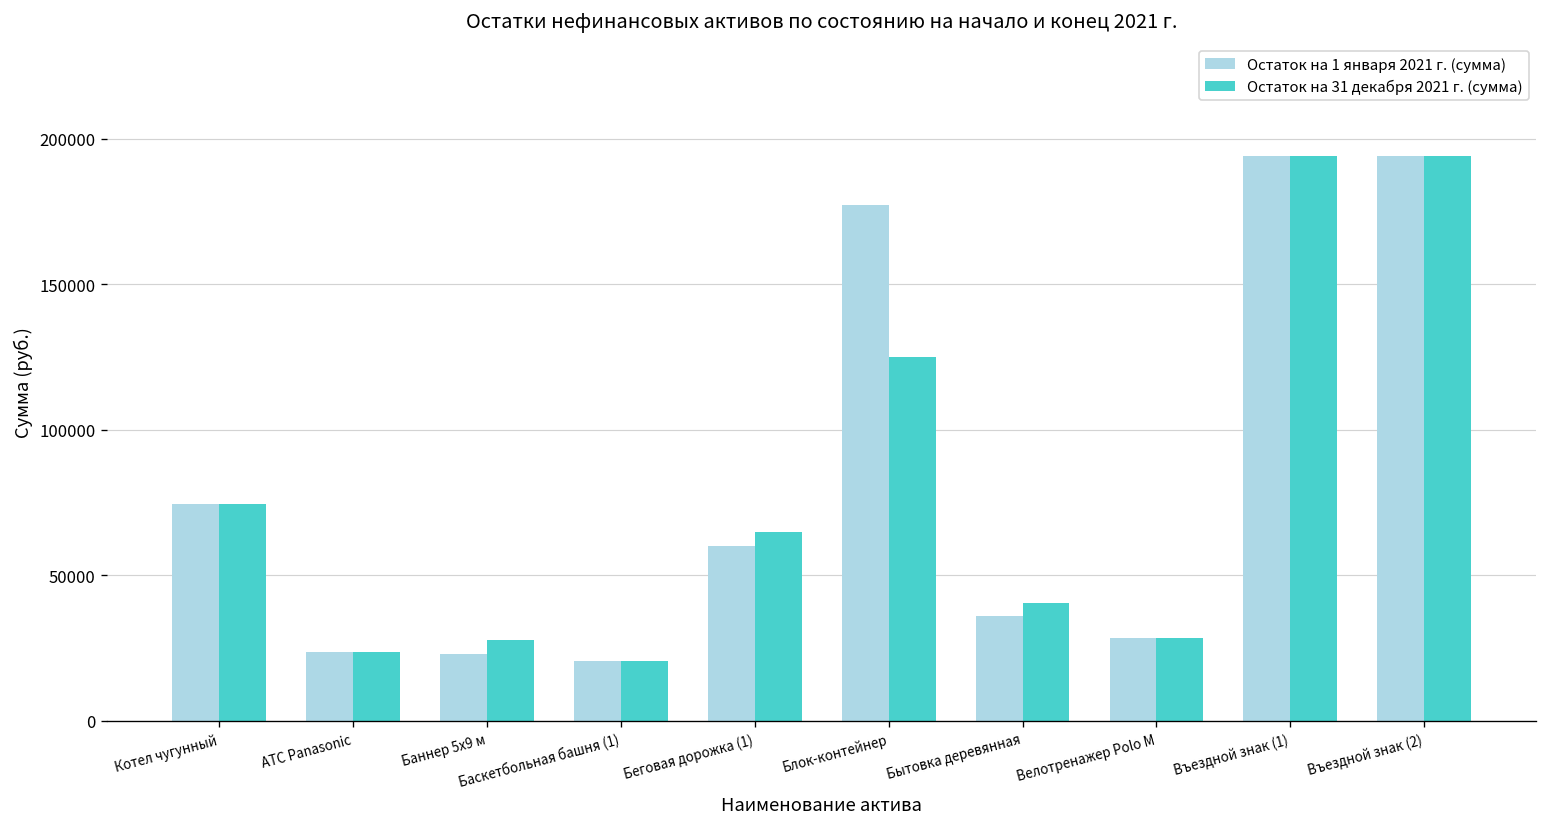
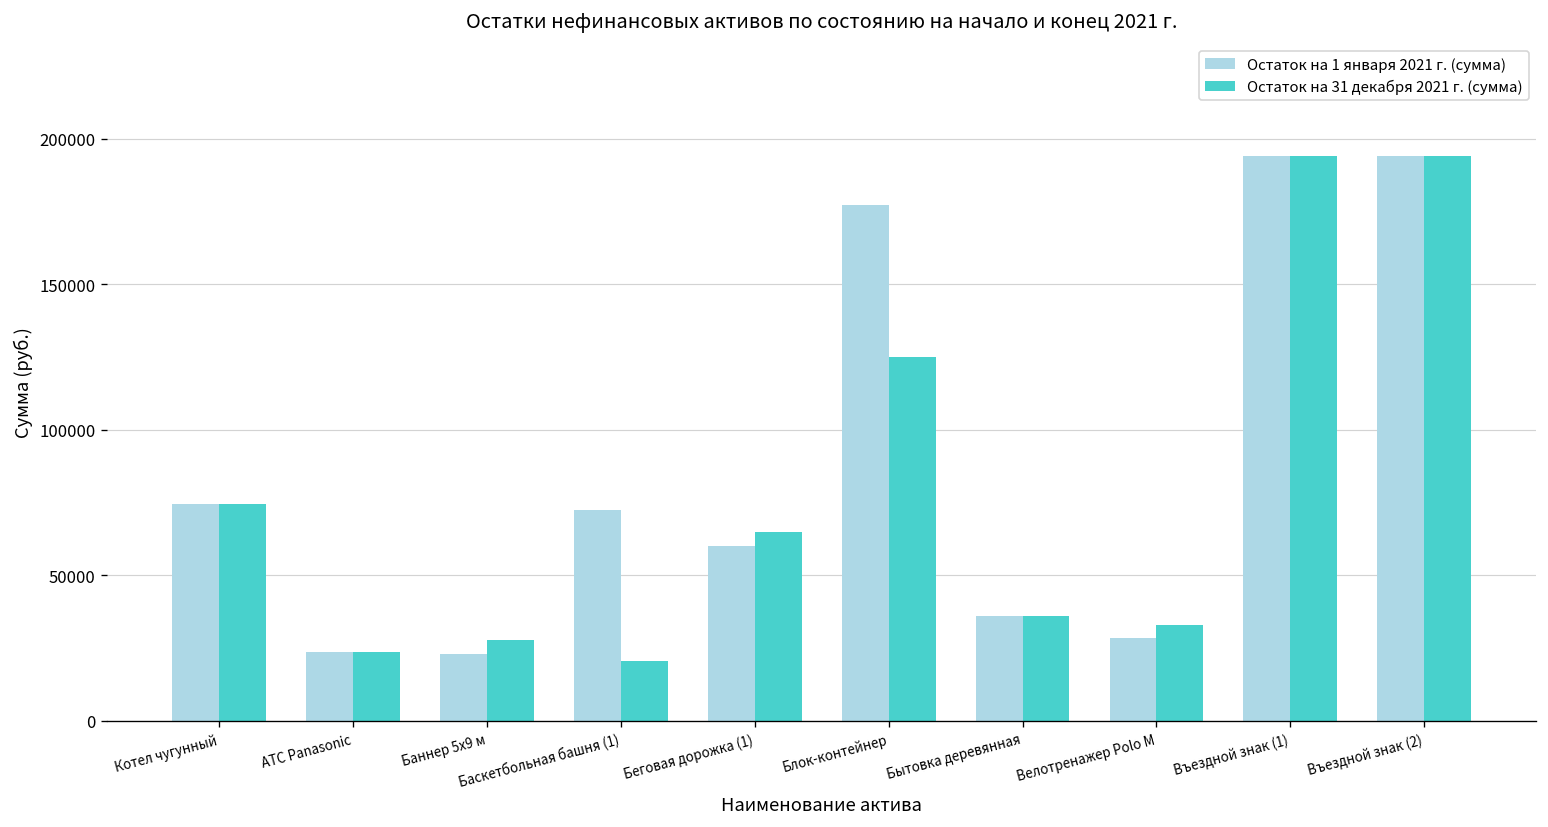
  {
    "Остаток на 1 января 2021 г. (сумма)": {
      "Котел чугунный": 75000,
      "АТС Panasonic": 24000,
      "Баннер 5х9 м": 23000,
-     "Баскетбольная башня (1)": 20000,
+     "Баскетбольная башня (1)": 72000,
      "Беговая дорожка (1)": 60000,
      "Блок-контейнер": 177000,
      "Бытовка деревянная": 36000,
      "Велотренажер Polo M": 28000,
      "Въездной знак (1)": 194000,
      "Въездной знак (2)": 194000
    },
    "Остаток на 31 декабря 2021 г. (сумма)": {
      "Котел чугунный": 75000,
      "АТС Panasonic": 24000,
      "Баннер 5х9 м": 28000,
      "Баскетбольная башня (1)": 20000,
      "Беговая дорожка (1)": 65000,
      "Блок-контейнер": 125000,
-     "Бытовка деревянная": 40000,
-     "Велотренажер Polo M": 28000,
+     "Бытовка деревянная": 36000,
+     "Велотренажер Polo M": 33000,
      "Въездной знак (1)": 194000,
      "Въездной знак (2)": 194000
    }
  }
